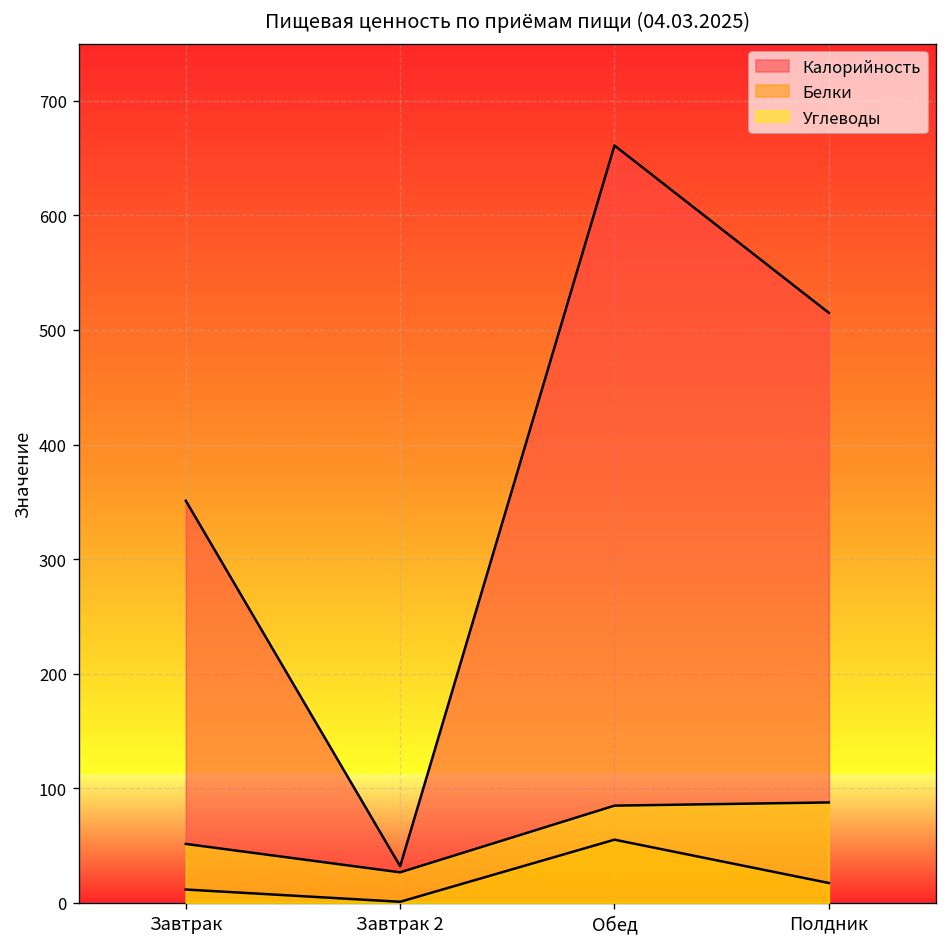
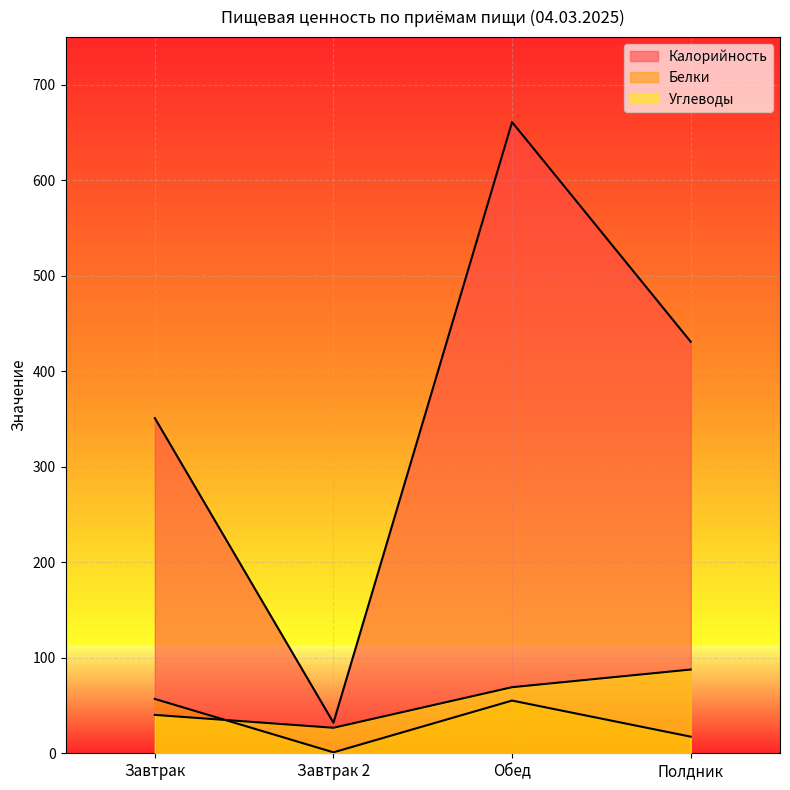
  {
    "Калорийность": {
      "Завтрак": 350,
      "Завтрак 2": 30,
      "Обед": 660,
-     "Полдник": 520
+     "Полдник": 430
    },
    "Белки": {
-     "Завтрак": 10,
+     "Завтрак": 60,
      "Завтрак 2": 0,
      "Обед": 60,
      "Полдник": 20
    },
    "Углеводы": {
-     "Завтрак": 50,
+     "Завтрак": 40,
      "Завтрак 2": 30,
-     "Обед": 80,
+     "Обед": 70,
      "Полдник": 90
    }
  }
